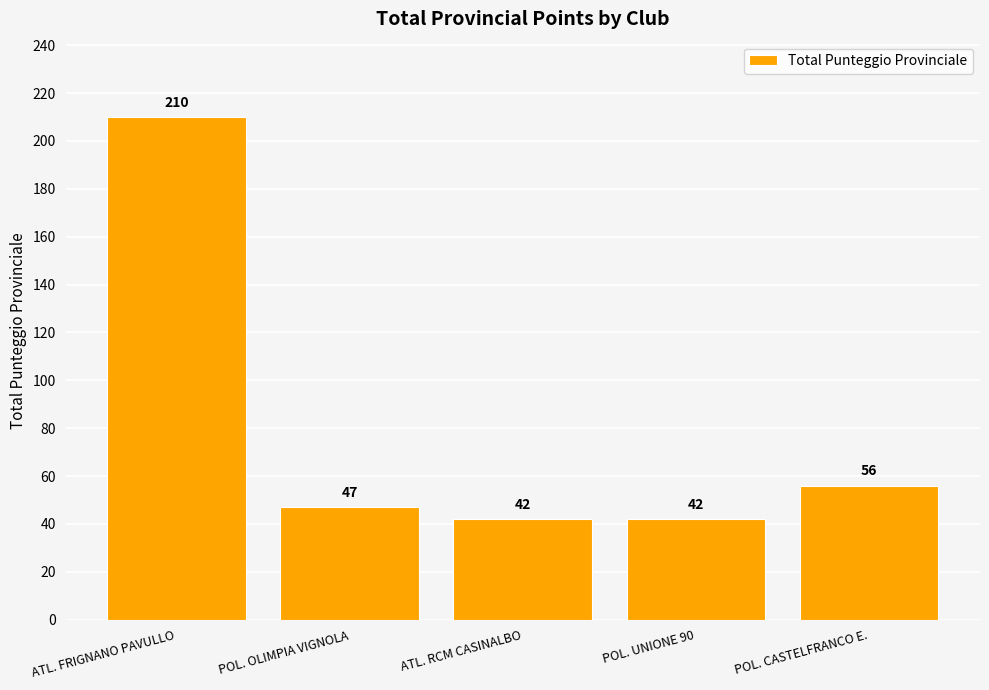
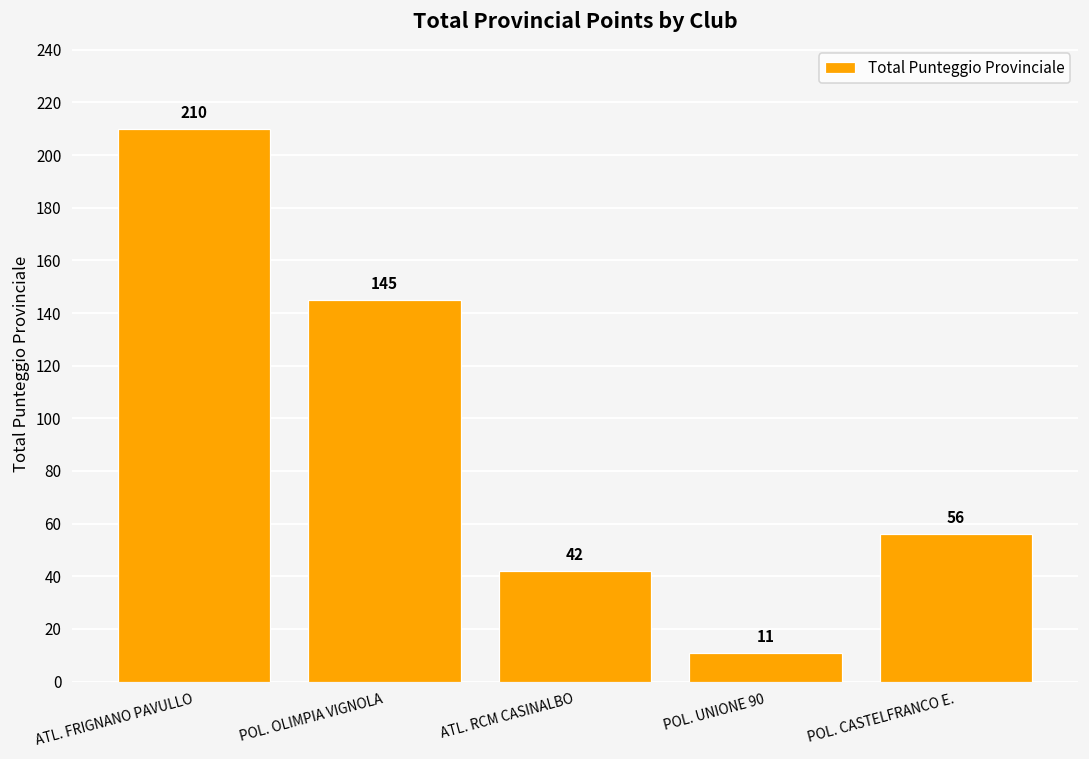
  {
    "ATL. FRIGNANO PAVULLO": 210,
-   "POL. OLIMPIA VIGNOLA": 47,
+   "POL. OLIMPIA VIGNOLA": 145,
    "ATL. RCM CASINALBO": 42,
-   "POL. UNIONE 90": 42,
+   "POL. UNIONE 90": 11,
    "POL. CASTELFRANCO E.": 56
  }
